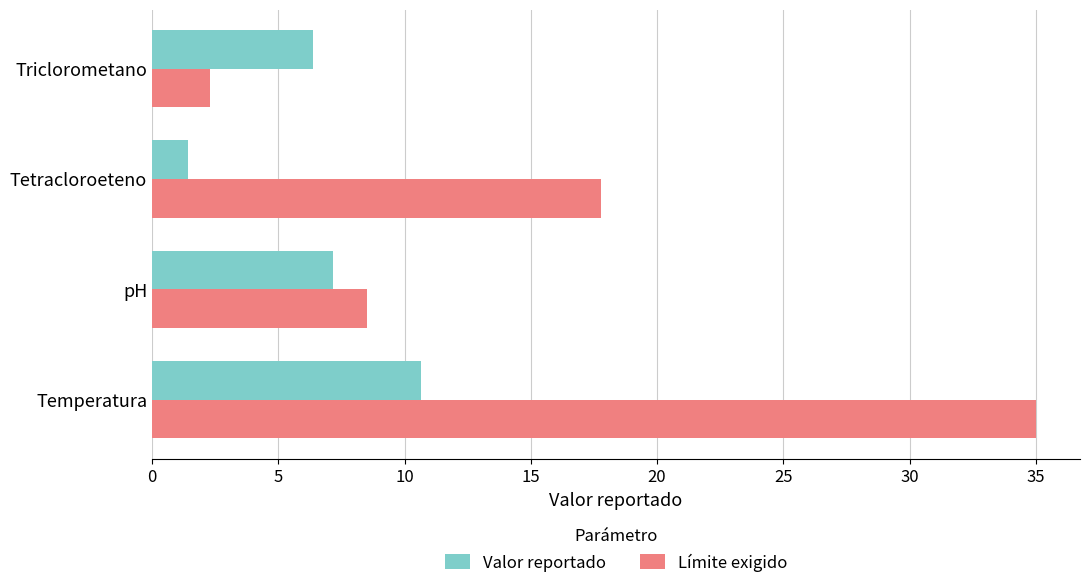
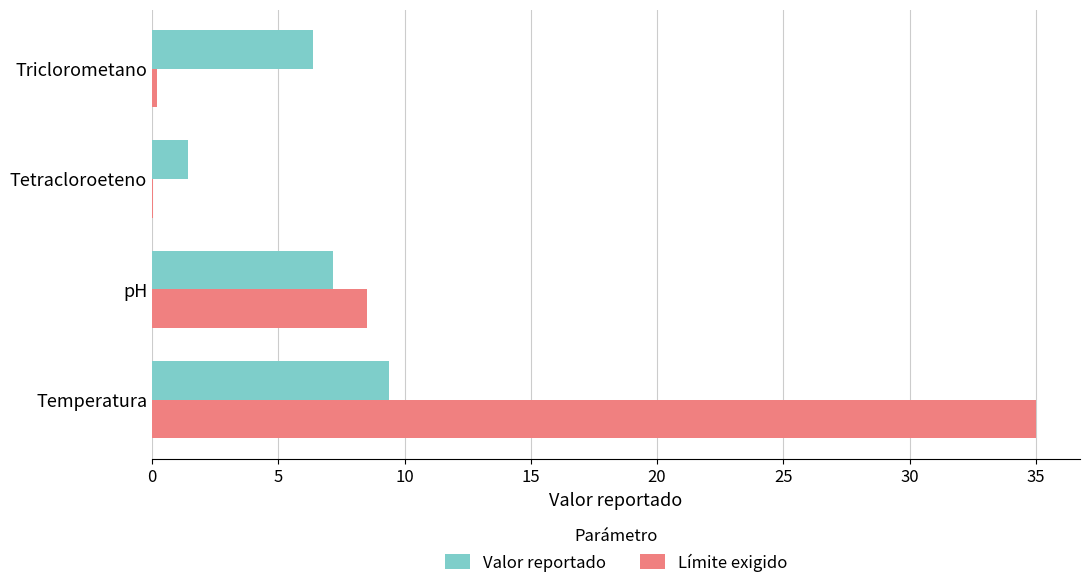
  {
    "Valor reportado": {
      "Triclorometano": 6.4,
      "Tetracloroeteno": 1.4,
      "pH": 7.2,
-     "Temperatura": 10.6
+     "Temperatura": 9.4
    },
    "Límite exigido": {
-     "Triclorometano": 2.3,
-     "Tetracloroeteno": 17.8,
+     "Triclorometano": 0.2,
+     "Tetracloroeteno": 0.0,
      "pH": 8.5,
      "Temperatura": 35.0
    }
  }
